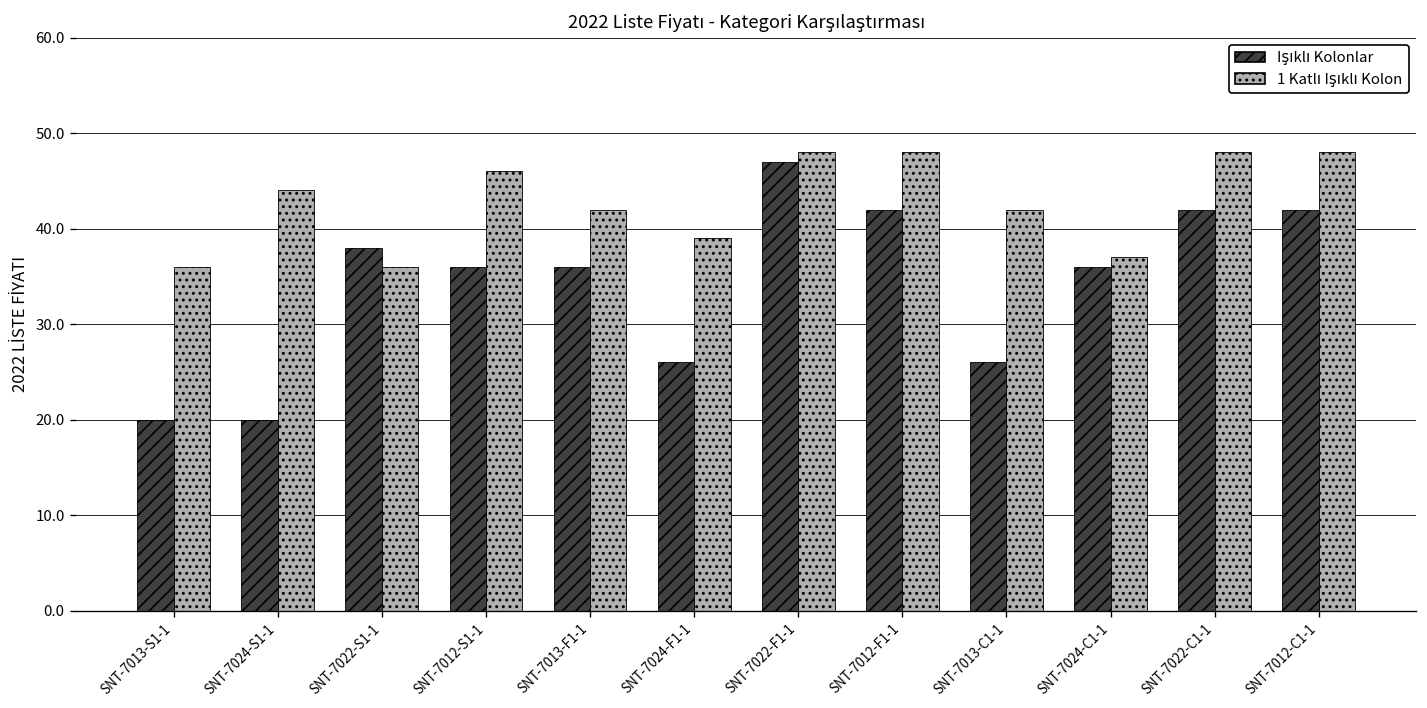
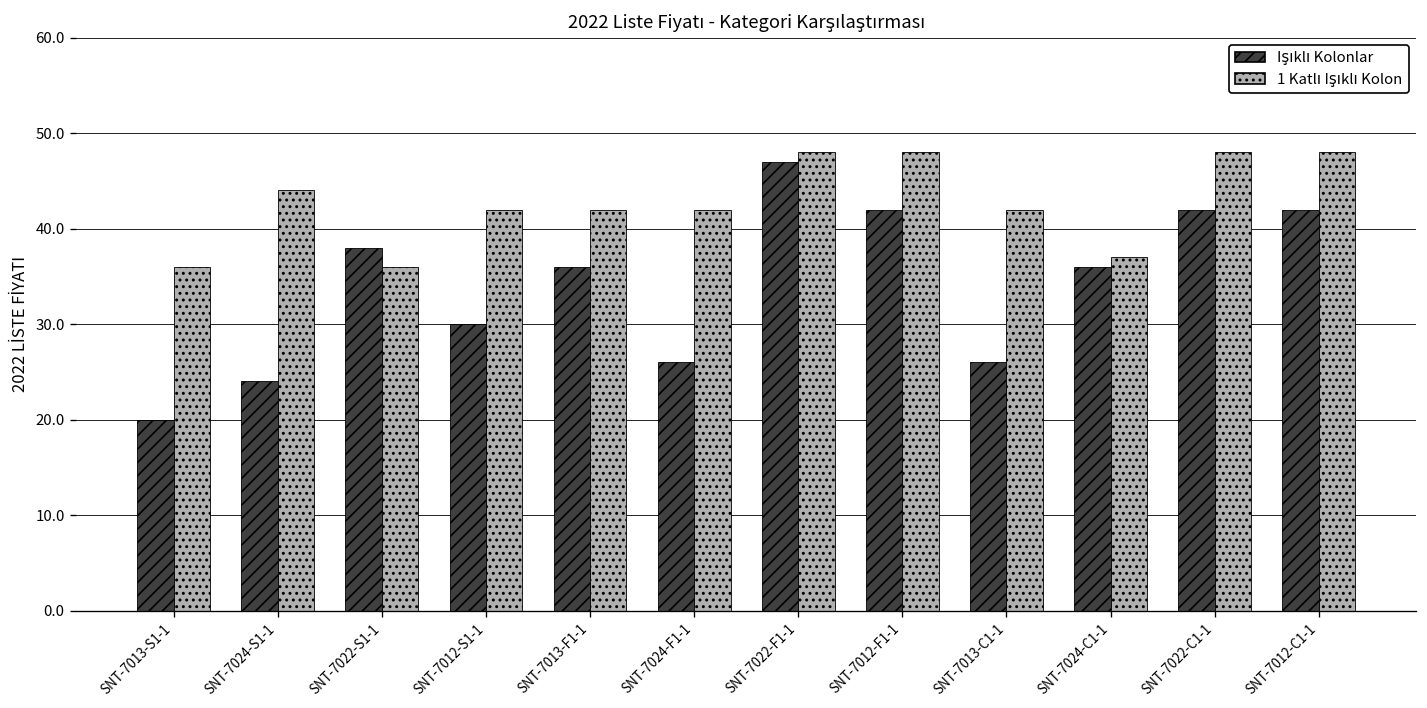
  {
    "Işıklı Kolonlar": {
      "SNT-7013-S1-1": 20,
-     "SNT-7024-S1-1": 20,
+     "SNT-7024-S1-1": 24,
      "SNT-7022-S1-1": 38,
-     "SNT-7012-S1-1": 36,
+     "SNT-7012-S1-1": 30,
      "SNT-7013-F1-1": 36,
      "SNT-7024-F1-1": 26,
      "SNT-7022-F1-1": 47,
      "SNT-7012-F1-1": 42,
      "SNT-7013-C1-1": 26,
      "SNT-7024-C1-1": 36,
      "SNT-7022-C1-1": 42,
      "SNT-7012-C1-1": 42
    },
    "1 Katlı Işıklı Kolon": {
      "SNT-7013-S1-1": 36,
      "SNT-7024-S1-1": 44,
      "SNT-7022-S1-1": 36,
-     "SNT-7012-S1-1": 46,
+     "SNT-7012-S1-1": 42,
      "SNT-7013-F1-1": 42,
-     "SNT-7024-F1-1": 39,
+     "SNT-7024-F1-1": 42,
      "SNT-7022-F1-1": 48,
      "SNT-7012-F1-1": 48,
      "SNT-7013-C1-1": 42,
      "SNT-7024-C1-1": 37,
      "SNT-7022-C1-1": 48,
      "SNT-7012-C1-1": 48
    }
  }
